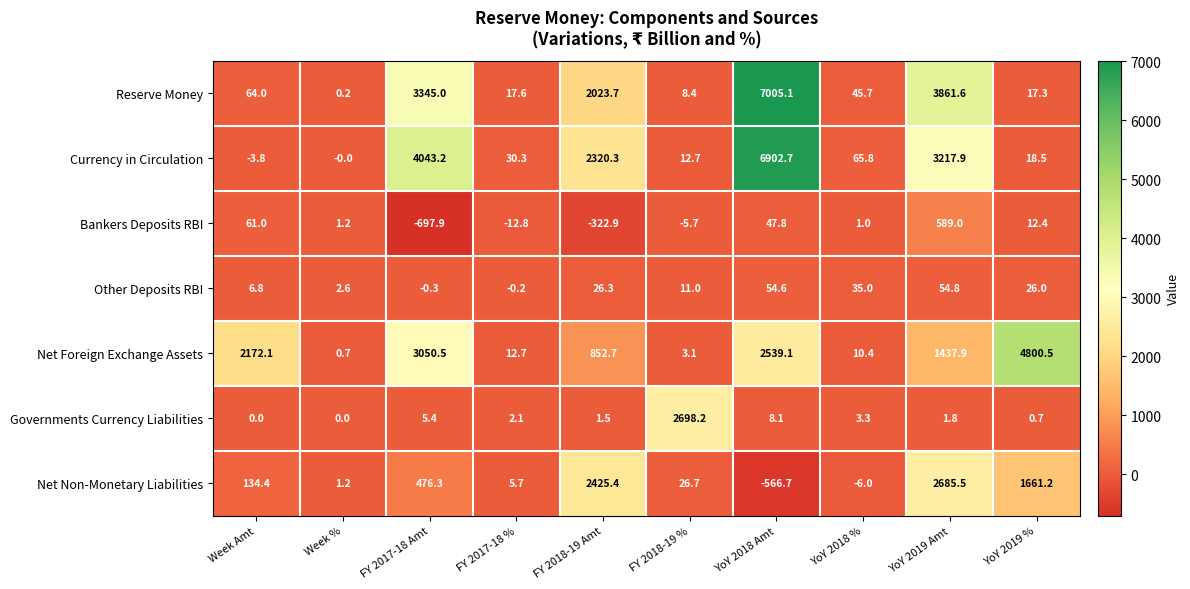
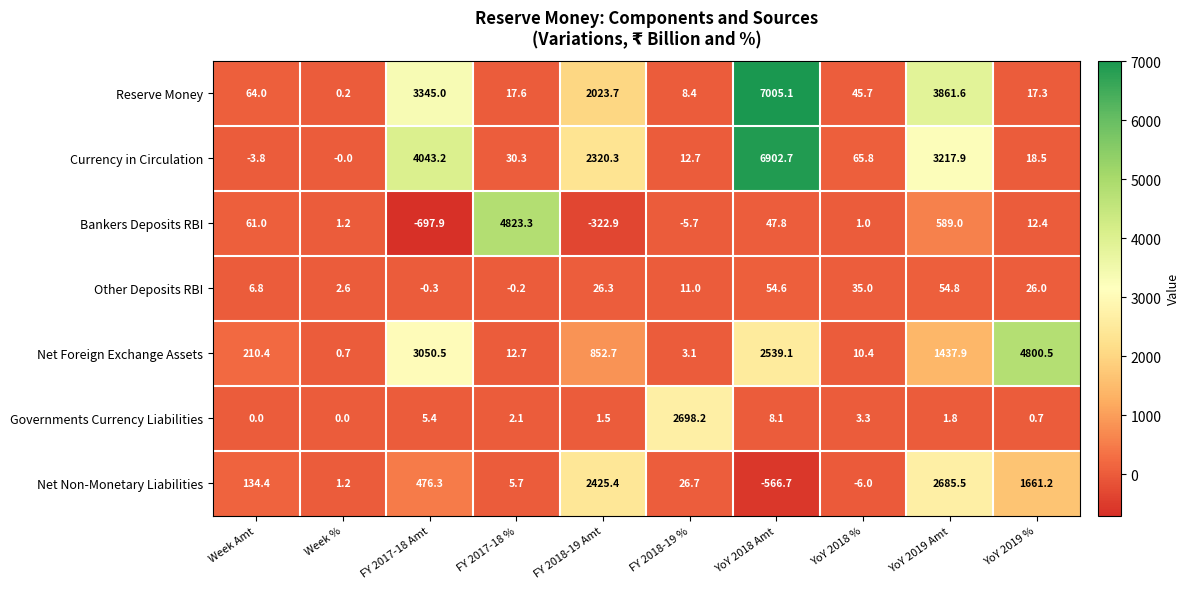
  {
    "Reserve Money": {
      "Week Amt": 64.0,
      "Week %": 0.2,
      "FY 2017-18 Amt": 3345.0,
      "FY 2017-18 %": 17.6,
      "FY 2018-19 Amt": 2023.7,
      "FY 2018-19 %": 8.4,
      "YoY 2018 Amt": 7005.1,
      "YoY 2018 %": 45.7,
      "YoY 2019 Amt": 3861.6,
      "YoY 2019 %": 17.3
    },
    "Currency in Circulation": {
      "Week Amt": -3.8,
      "Week %": -0.0,
      "FY 2017-18 Amt": 4043.2,
      "FY 2017-18 %": 30.3,
      "FY 2018-19 Amt": 2320.3,
      "FY 2018-19 %": 12.7,
      "YoY 2018 Amt": 6902.7,
      "YoY 2018 %": 65.8,
      "YoY 2019 Amt": 3217.9,
      "YoY 2019 %": 18.5
    },
    "Bankers Deposits RBI": {
      "Week Amt": 61.0,
      "Week %": 1.2,
      "FY 2017-18 Amt": -697.9,
-     "FY 2017-18 %": -12.8,
+     "FY 2017-18 %": 4823.3,
      "FY 2018-19 Amt": -322.9,
      "FY 2018-19 %": -5.7,
      "YoY 2018 Amt": 47.8,
      "YoY 2018 %": 1.0,
      "YoY 2019 Amt": 589.0,
      "YoY 2019 %": 12.4
    },
    "Other Deposits RBI": {
      "Week Amt": 6.8,
      "Week %": 2.6,
      "FY 2017-18 Amt": -0.3,
      "FY 2017-18 %": -0.2,
      "FY 2018-19 Amt": 26.3,
      "FY 2018-19 %": 11.0,
      "YoY 2018 Amt": 54.6,
      "YoY 2018 %": 35.0,
      "YoY 2019 Amt": 54.8,
      "YoY 2019 %": 26.0
    },
    "Net Foreign Exchange Assets": {
-     "Week Amt": 2172.1,
+     "Week Amt": 210.4,
      "Week %": 0.7,
      "FY 2017-18 Amt": 3050.5,
      "FY 2017-18 %": 12.7,
      "FY 2018-19 Amt": 852.7,
      "FY 2018-19 %": 3.1,
      "YoY 2018 Amt": 2539.1,
      "YoY 2018 %": 10.4,
      "YoY 2019 Amt": 1437.9,
      "YoY 2019 %": 4800.5
    },
    "Governments Currency Liabilities": {
      "Week Amt": 0.0,
      "Week %": 0.0,
      "FY 2017-18 Amt": 5.4,
      "FY 2017-18 %": 2.1,
      "FY 2018-19 Amt": 1.5,
      "FY 2018-19 %": 2698.2,
      "YoY 2018 Amt": 8.1,
      "YoY 2018 %": 3.3,
      "YoY 2019 Amt": 1.8,
      "YoY 2019 %": 0.7
    },
    "Net Non-Monetary Liabilities": {
      "Week Amt": 134.4,
      "Week %": 1.2,
      "FY 2017-18 Amt": 476.3,
      "FY 2017-18 %": 5.7,
      "FY 2018-19 Amt": 2425.4,
      "FY 2018-19 %": 26.7,
      "YoY 2018 Amt": -566.7,
      "YoY 2018 %": -6.0,
      "YoY 2019 Amt": 2685.5,
      "YoY 2019 %": 1661.2
    }
  }
